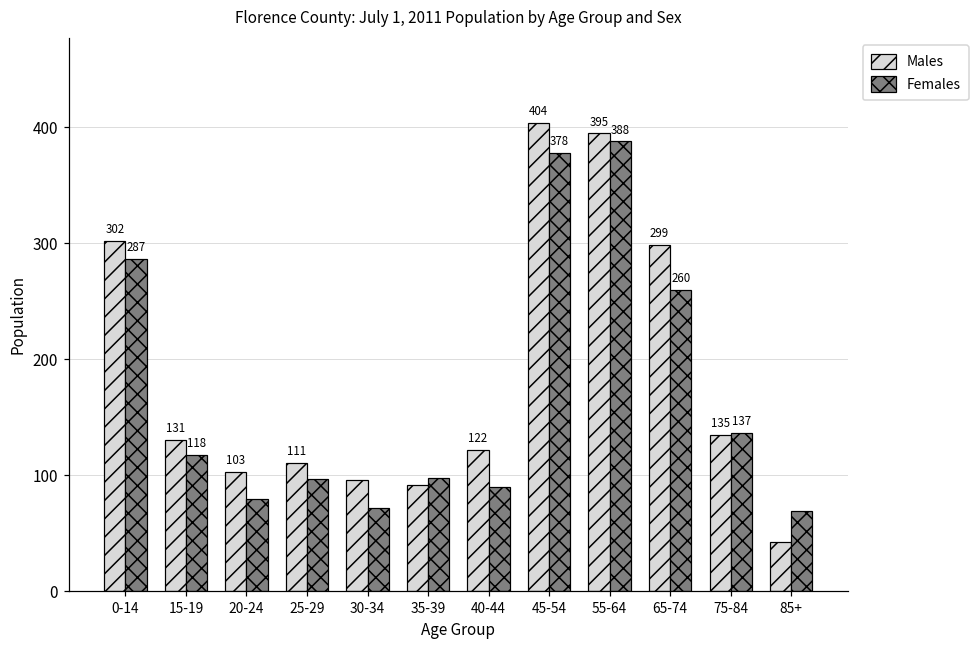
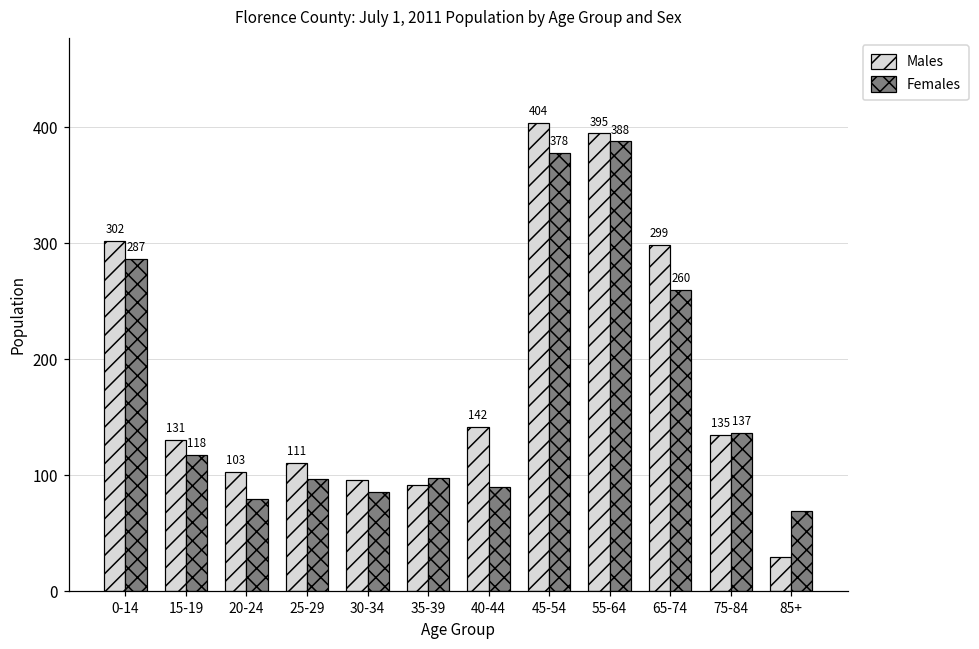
  {
    "Males": {
      "0-14": 302,
      "15-19": 131,
      "20-24": 103,
      "25-29": 111,
-     "40-44": 122,
+     "40-44": 142,
      "45-54": 404,
      "55-64": 395,
      "65-74": 299,
      "75-84": 135,
-     "85+": 43
+     "85+": 30
    },
    "Females": {
      "20-24": 80,
      "25-29": 97,
-     "30-34": 72,
+     "30-34": 86,
      "35-39": 98,
      "40-44": 90,
      "85+": 69
    }
  }
